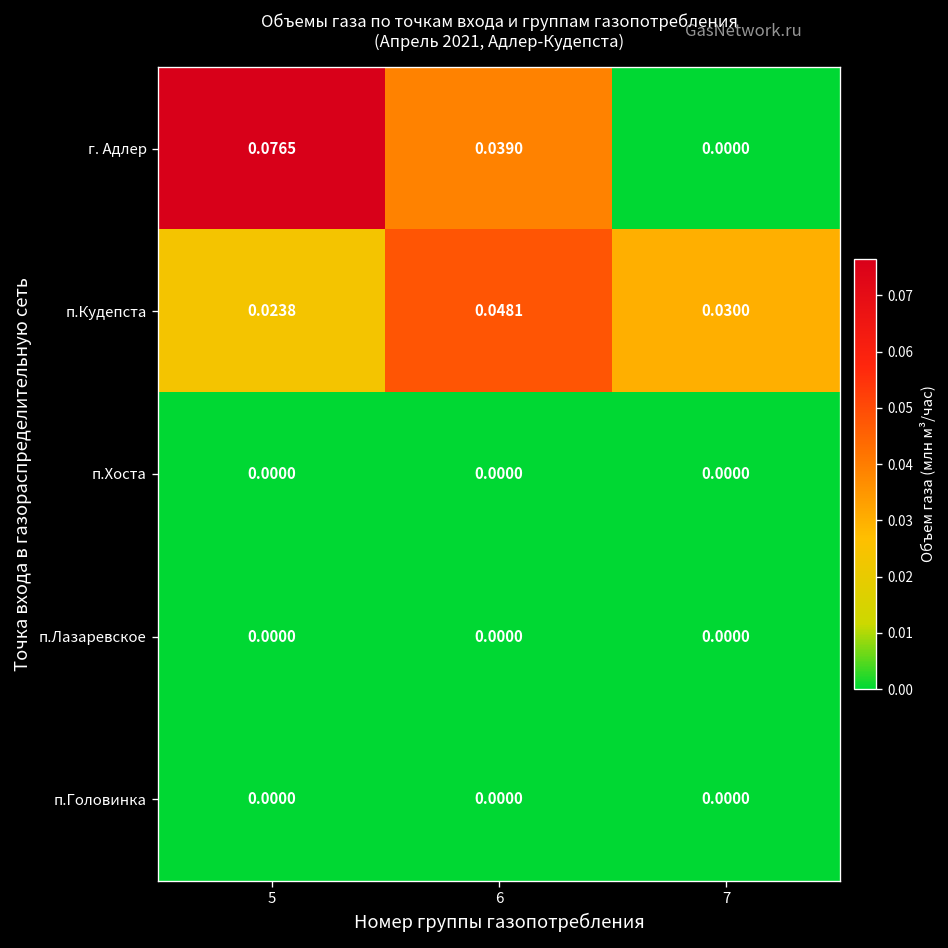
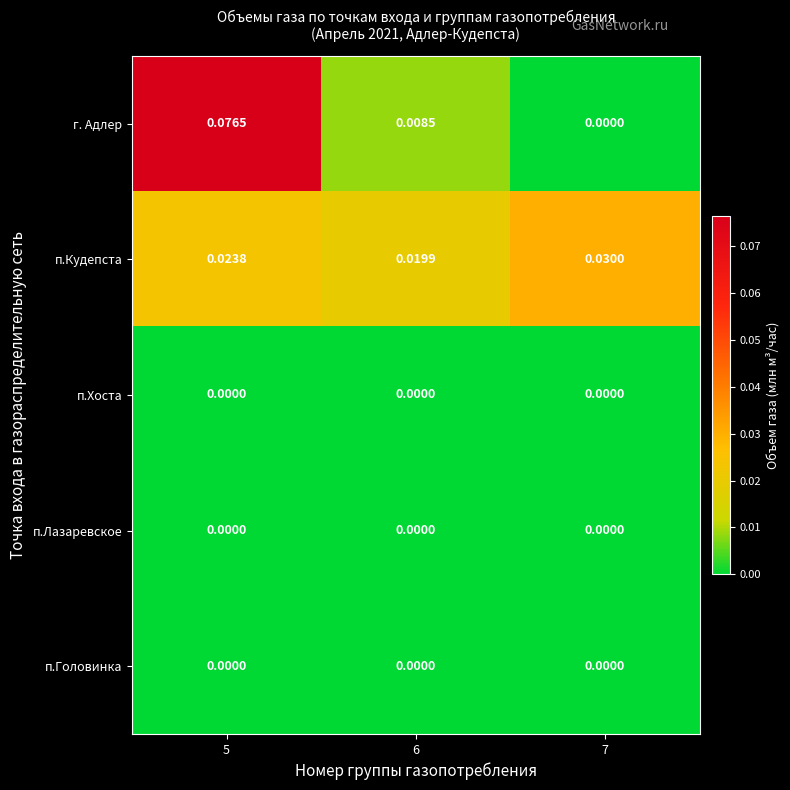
  {
    "г. Адлер": {
      "5": 0.0765,
-     "6": 0.0390,
+     "6": 0.0085,
      "7": 0.0000
    },
    "п.Кудепста": {
      "5": 0.0238,
-     "6": 0.0481,
+     "6": 0.0199,
      "7": 0.0300
    },
    "п.Хоста": {
      "5": 0.0000,
      "6": 0.0000,
      "7": 0.0000
    },
    "п.Лазаревское": {
      "5": 0.0000,
      "6": 0.0000,
      "7": 0.0000
    },
    "п.Головинка": {
      "5": 0.0000,
      "6": 0.0000,
      "7": 0.0000
    }
  }
